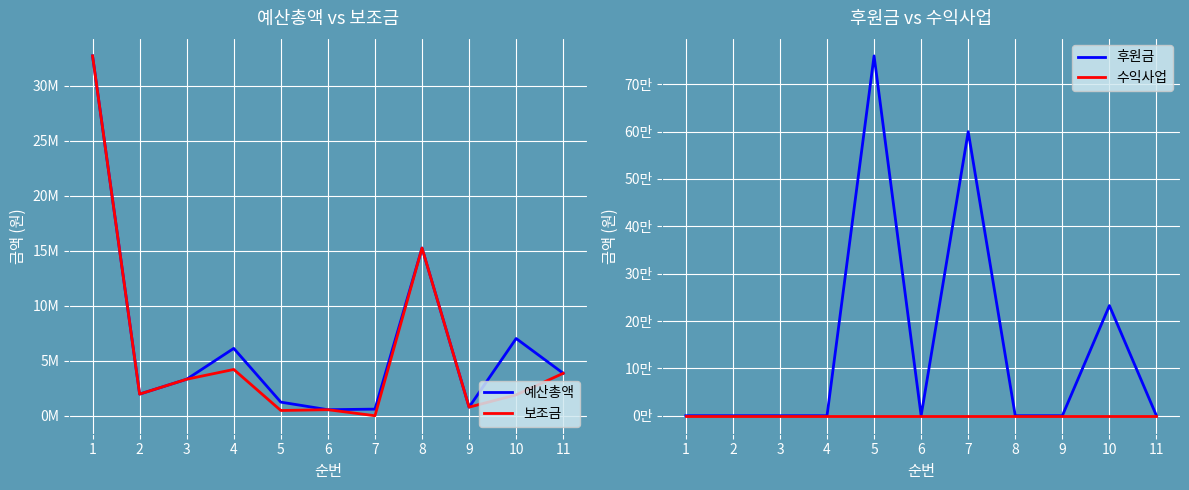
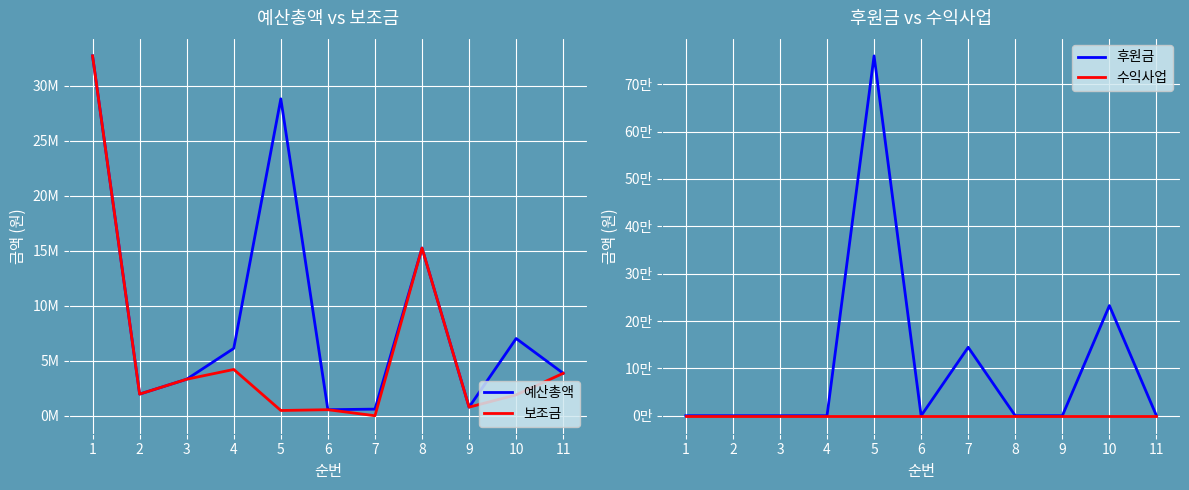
  {
    "예산총액 vs 보조금": {
      "예산총액": {
        "4": "6100000",
-       "5": "1200000",
+       "5": "28800000",
        "7": "600000",
        "10": "7000000"
      },
      "보조금": {
        "4": "4200000",
        "5": "500000",
        "7": "0"
      }
    },
    "후원금 vs 수익사업": {
      "후원금": {
        "5": "76만",
-       "7": "60만",
+       "7": "14만",
        "10": "23만"
      },
      "수익사업": {
        "5": "0만",
        "7": "0만",
        "10": "0만"
      }
    }
  }
